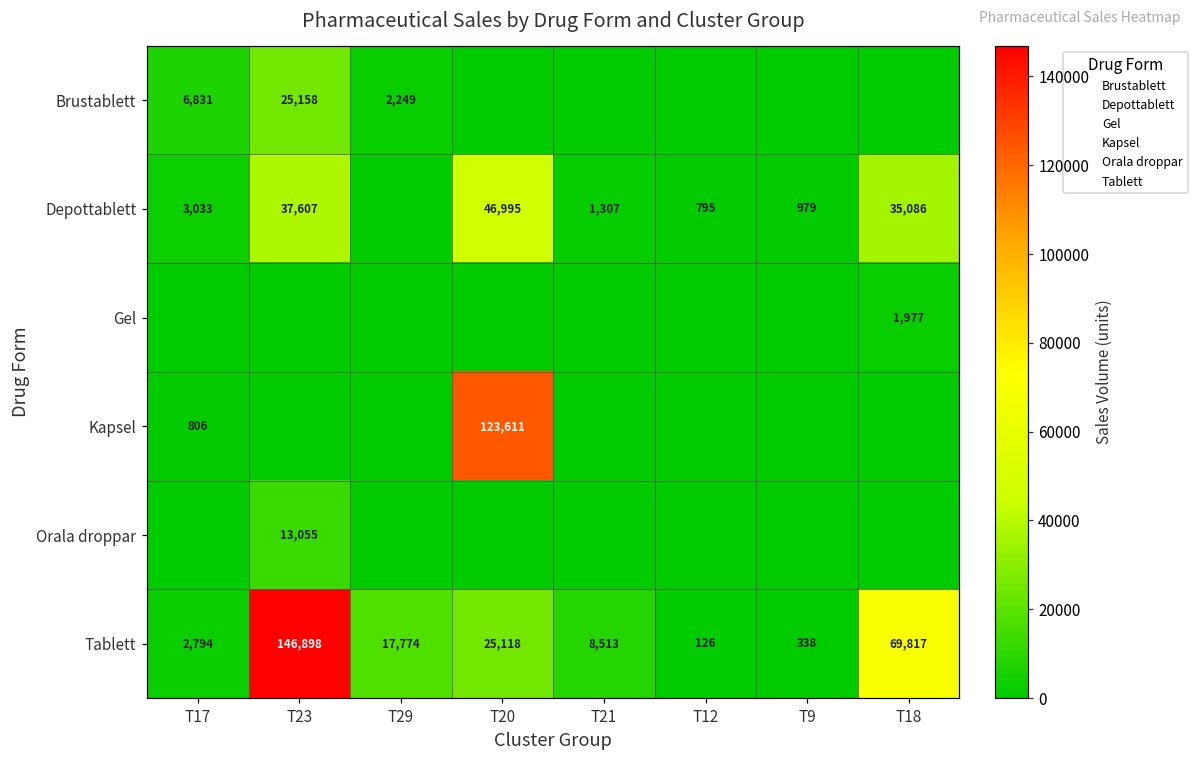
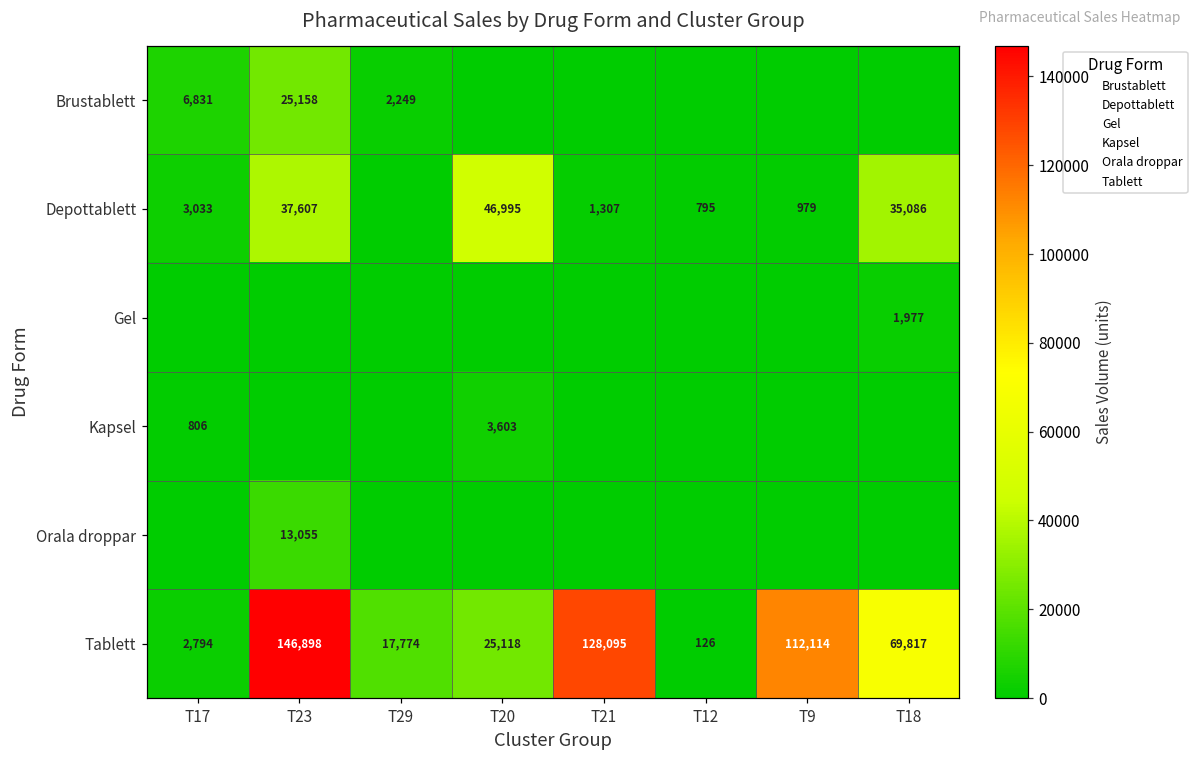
  {
    "Brustablett": {
      "T17": "6,831",
      "T23": "25,158",
      "T29": "2,249"
    },
    "Depottablett": {
      "T17": "3,033",
      "T23": "37,607",
      "T20": "46,995",
      "T21": "1,307",
      "T12": "795",
      "T9": "979",
      "T18": "35,086"
    },
    "Gel": {
      "T18": "1,977"
    },
    "Kapsel": {
      "T17": "806",
-     "T20": "123,611"
+     "T20": "3,603"
    },
    "Orala droppar": {
      "T23": "13,055"
    },
    "Tablett": {
      "T17": "2,794",
      "T23": "146,898",
      "T29": "17,774",
      "T20": "25,118",
-     "T21": "8,513",
+     "T21": "128,095",
      "T12": "126",
-     "T9": "338",
+     "T9": "112,114",
      "T18": "69,817"
    }
  }
